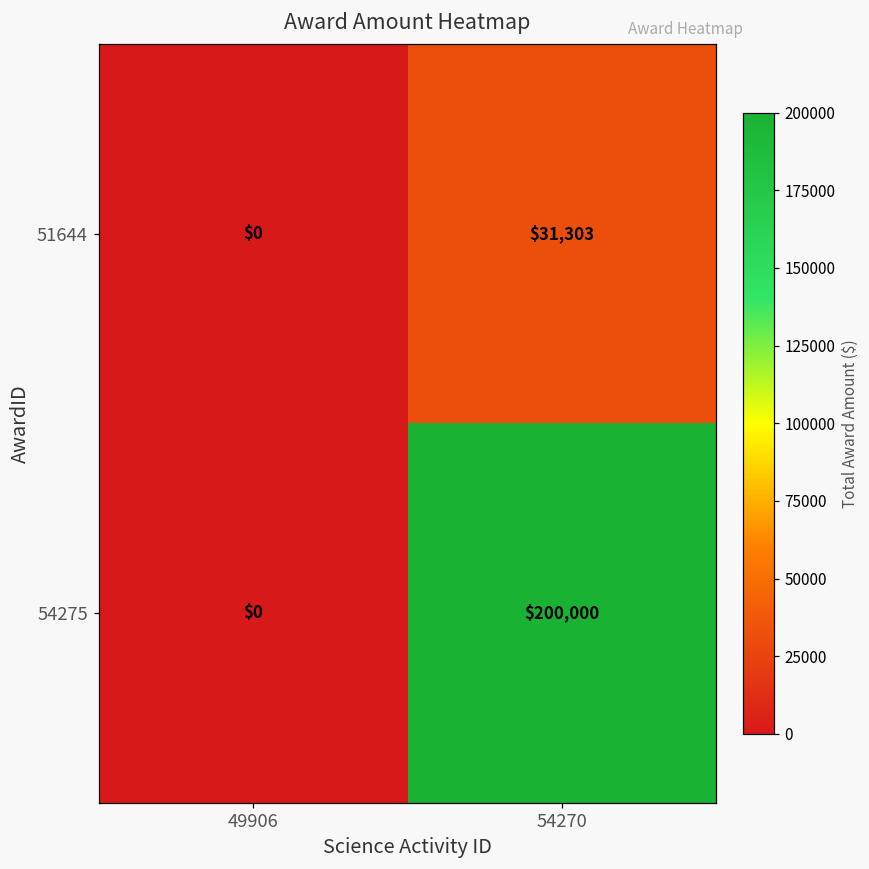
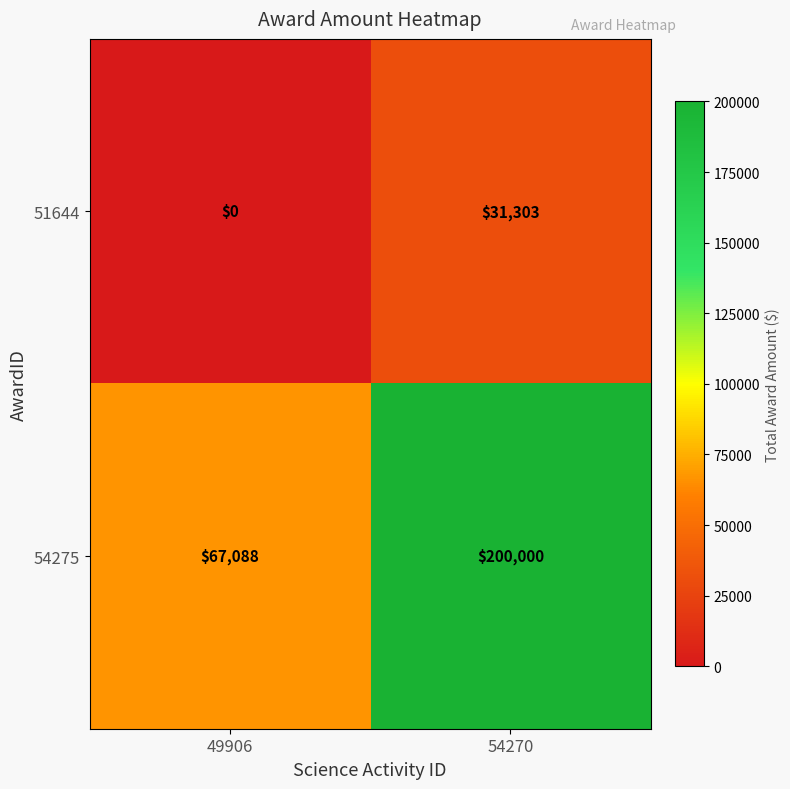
  {
    "51644": {
      "49906": "$0",
      "54270": "$31,303"
    },
    "54275": {
-     "49906": "$0",
+     "49906": "$67,088",
      "54270": "$200,000"
    }
  }
